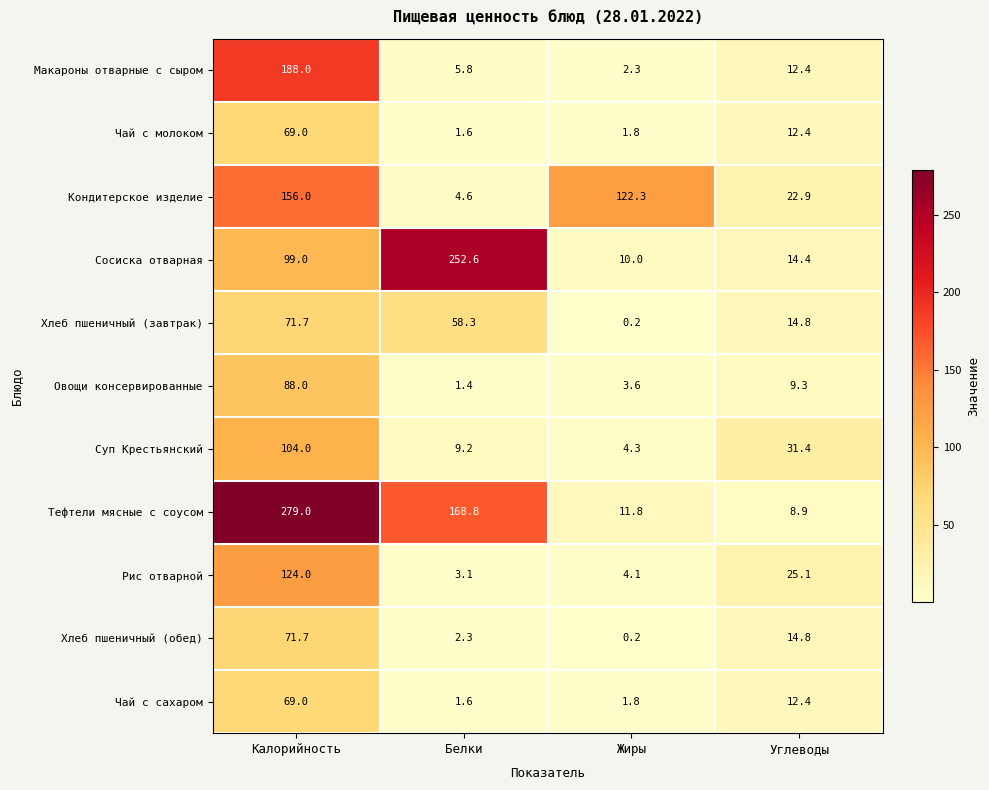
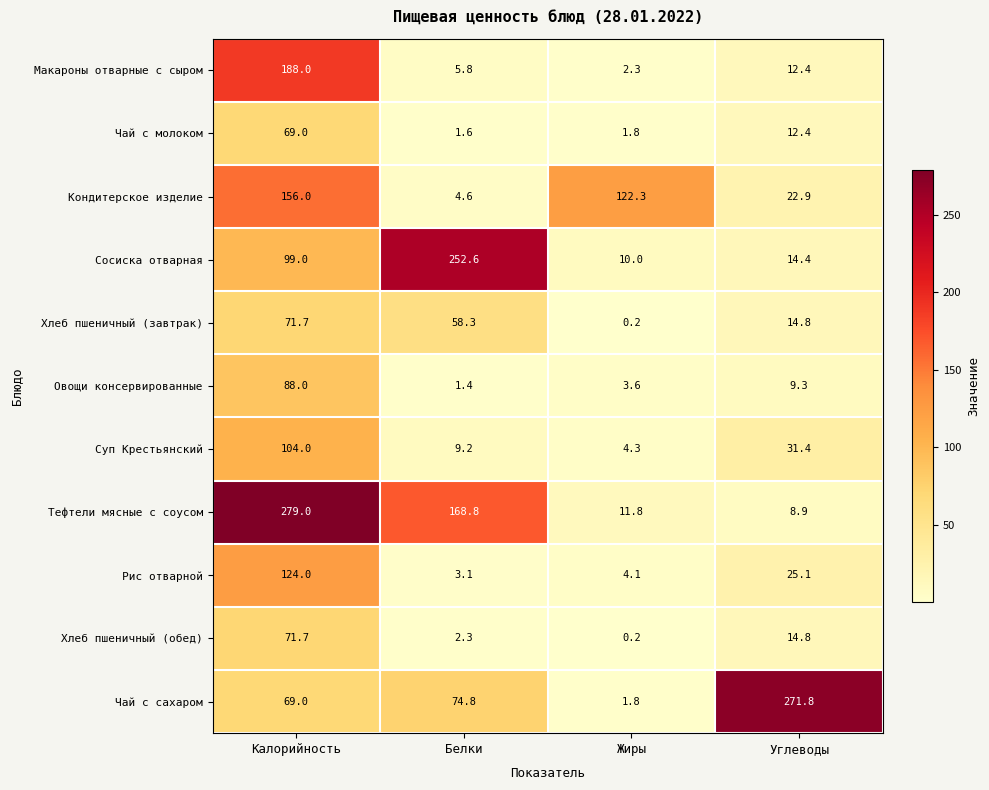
  {
    "Макароны отварные с сыром": {
      "Калорийность": 188.0,
      "Белки": 5.8,
      "Жиры": 2.3,
      "Углеводы": 12.4
    },
    "Чай с молоком": {
      "Калорийность": 69.0,
      "Белки": 1.6,
      "Жиры": 1.8,
      "Углеводы": 12.4
    },
    "Кондитерское изделие": {
      "Калорийность": 156.0,
      "Белки": 4.6,
      "Жиры": 122.3,
      "Углеводы": 22.9
    },
    "Сосиска отварная": {
      "Калорийность": 99.0,
      "Белки": 252.6,
      "Жиры": 10.0,
      "Углеводы": 14.4
    },
    "Хлеб пшеничный (завтрак)": {
      "Калорийность": 71.7,
      "Белки": 58.3,
      "Жиры": 0.2,
      "Углеводы": 14.8
    },
    "Овощи консервированные": {
      "Калорийность": 88.0,
      "Белки": 1.4,
      "Жиры": 3.6,
      "Углеводы": 9.3
    },
    "Суп Крестьянский": {
      "Калорийность": 104.0,
      "Белки": 9.2,
      "Жиры": 4.3,
      "Углеводы": 31.4
    },
    "Тефтели мясные с соусом": {
      "Калорийность": 279.0,
      "Белки": 168.8,
      "Жиры": 11.8,
      "Углеводы": 8.9
    },
    "Рис отварной": {
      "Калорийность": 124.0,
      "Белки": 3.1,
      "Жиры": 4.1,
      "Углеводы": 25.1
    },
    "Хлеб пшеничный (обед)": {
      "Калорийность": 71.7,
      "Белки": 2.3,
      "Жиры": 0.2,
      "Углеводы": 14.8
    },
    "Чай с сахаром": {
      "Калорийность": 69.0,
-     "Белки": 1.6,
+     "Белки": 74.8,
      "Жиры": 1.8,
-     "Углеводы": 12.4
+     "Углеводы": 271.8
    }
  }
